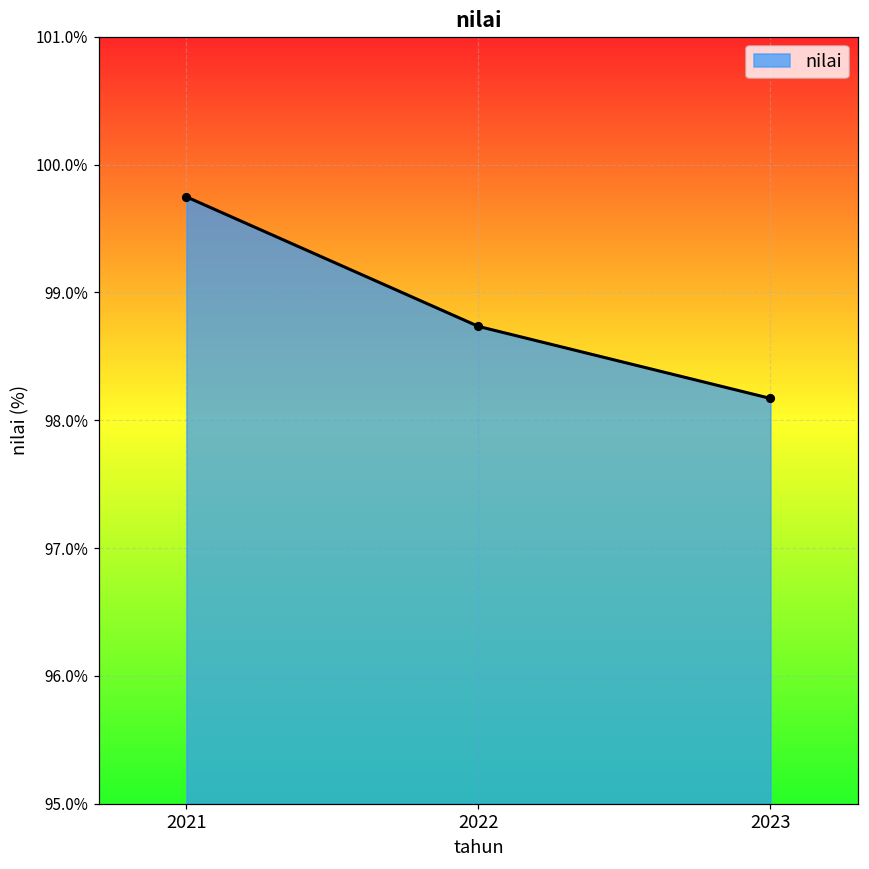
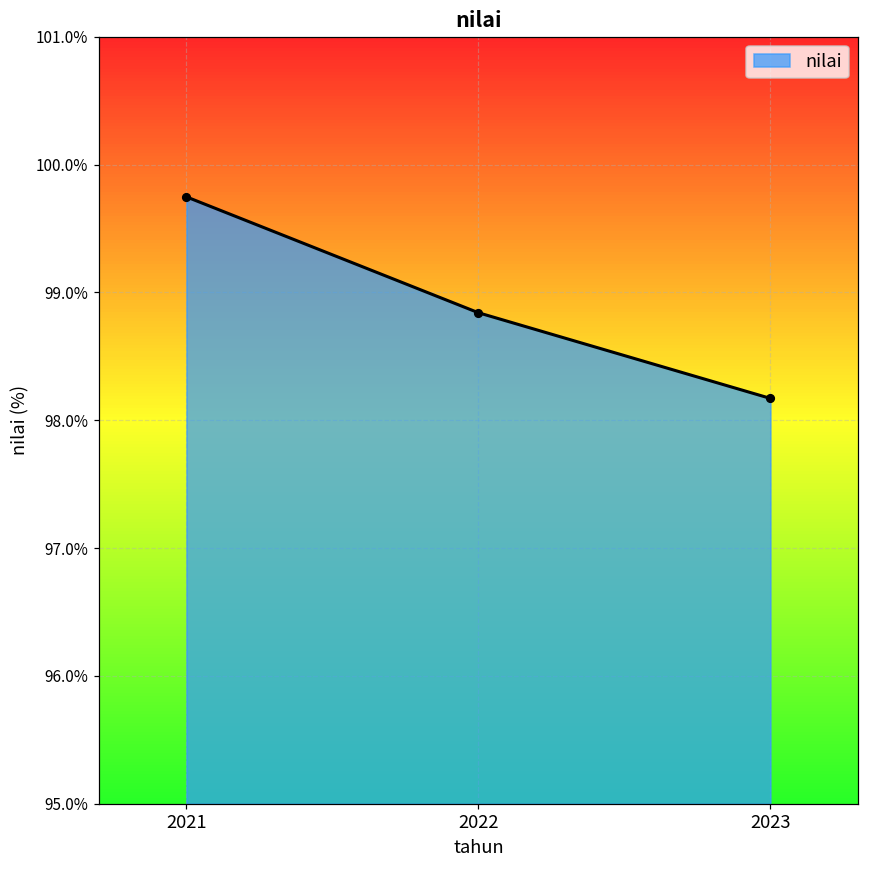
  {
    "2021": "99.75%",
-   "2022": "98.73%",
+   "2022": "98.84%",
    "2023": "98.17%"
  }
